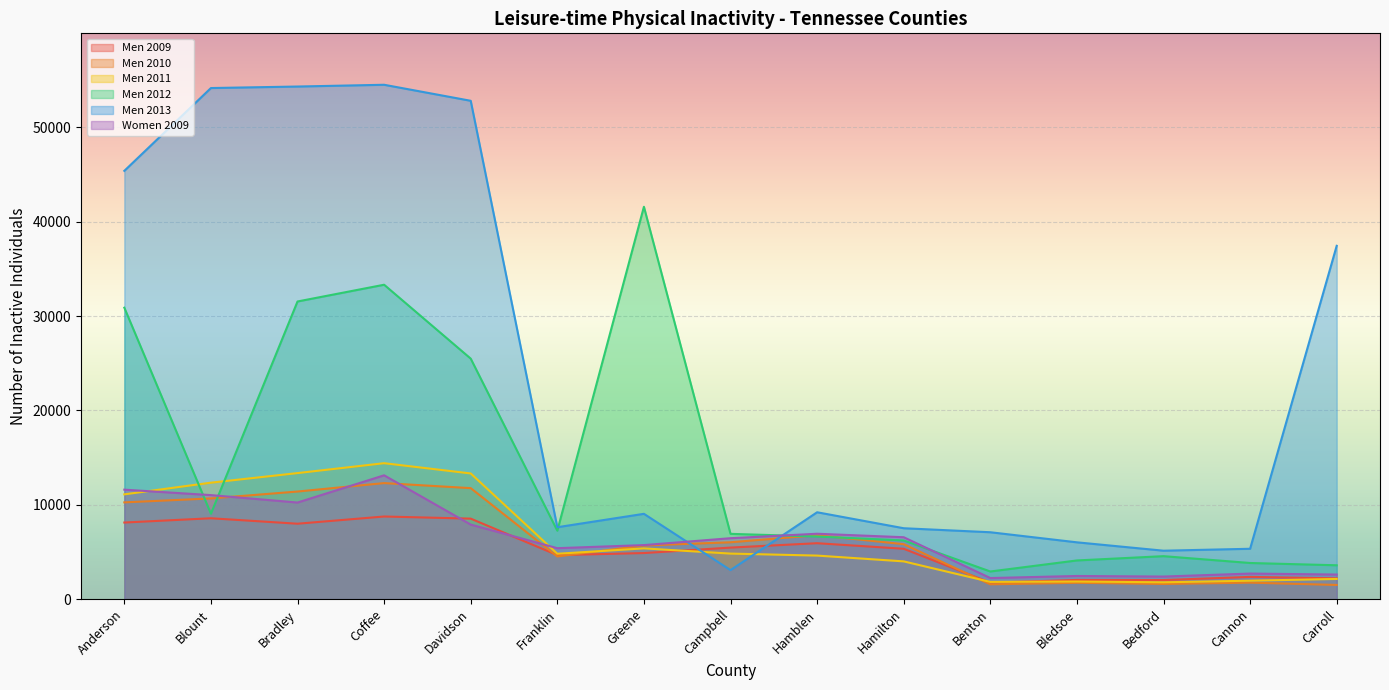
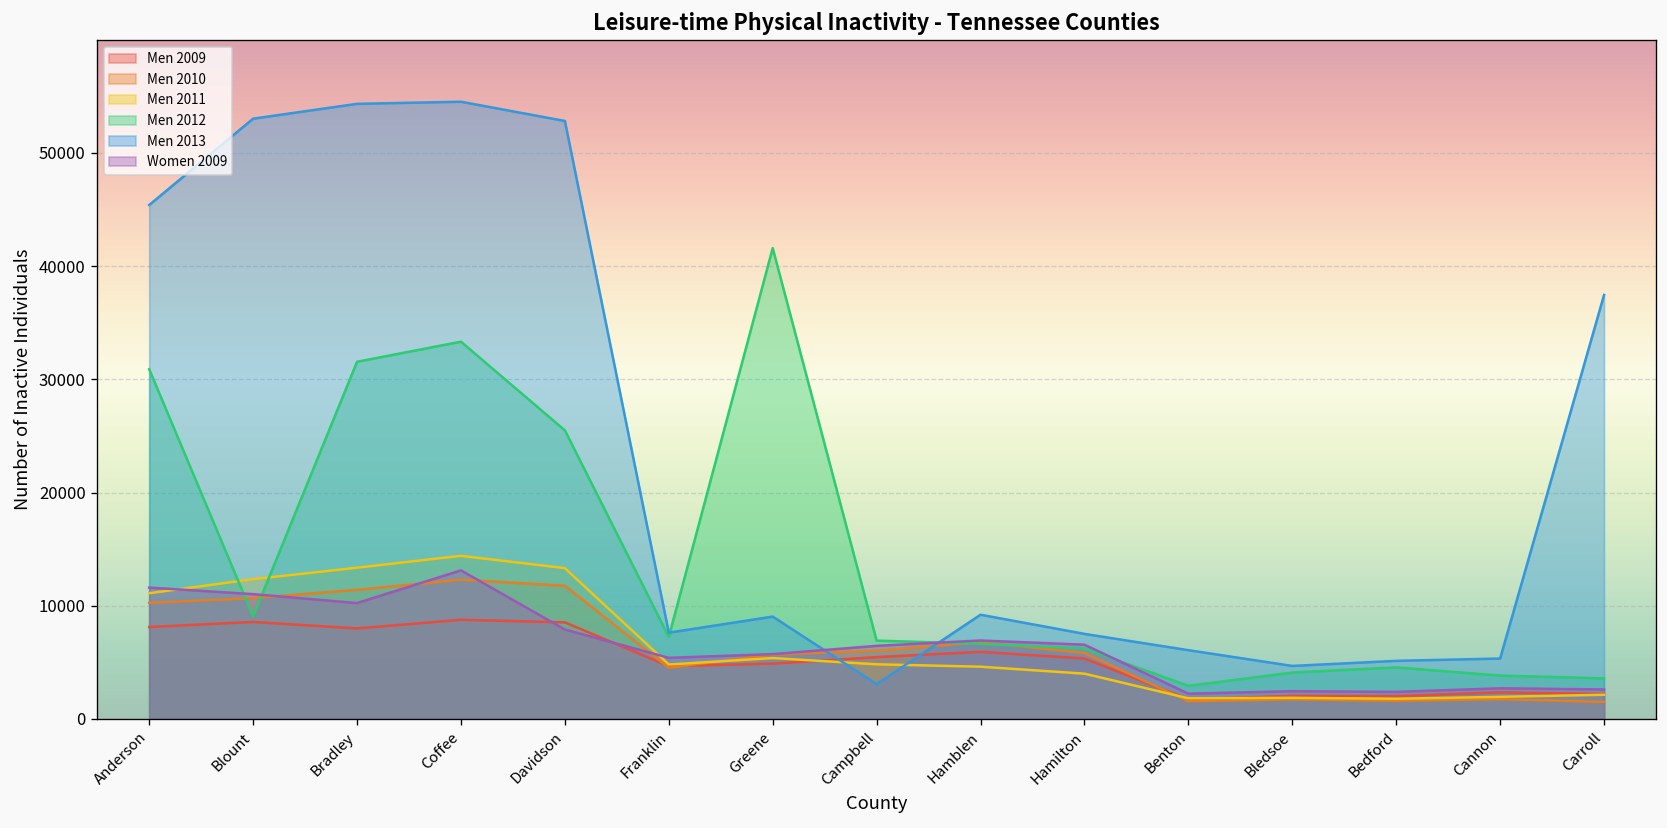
  {
    "Men 2012": {
      "Anderson": 31000,
      "Blount": 9000,
      "Bradley": 32000,
      "Coffee": 33000,
      "Davidson": 25000,
      "Franklin": 7000,
      "Greene": 42000,
      "Campbell": 7000,
      "Hamilton": 6000,
      "Benton": 3000,
      "Bledsoe": 4000,
      "Bedford": 5000,
      "Cannon": 4000,
      "Carroll": 4000
    },
    "Men 2013": {
      "Anderson": 45000,
-     "Blount": 54000,
+     "Blount": 53000,
      "Bradley": 54000,
      "Coffee": 55000,
      "Davidson": 53000,
      "Franklin": 8000,
      "Greene": 9000,
      "Campbell": 3000,
      "Hamblen": 9000,
      "Hamilton": 8000,
-     "Benton": 7000,
-     "Bledsoe": 6000,
+     "Benton": 6000,
+     "Bledsoe": 5000,
      "Bedford": 5000,
      "Cannon": 5000,
      "Carroll": 37000
    },
    "Women 2009": {
      "Anderson": 12000,
      "Blount": 11000,
      "Bradley": 10000,
      "Coffee": 13000,
      "Davidson": 8000,
      "Franklin": 5000,
      "Campbell": 6000,
      "Hamilton": 7000,
      "Benton": 2000,
      "Bledsoe": 2000,
      "Bedford": 2000,
      "Cannon": 3000,
      "Carroll": 3000
    }
  }
